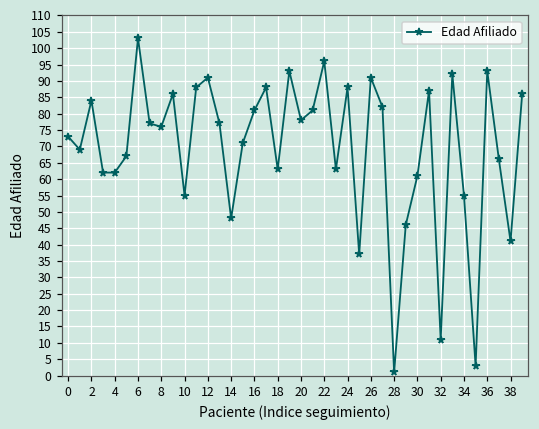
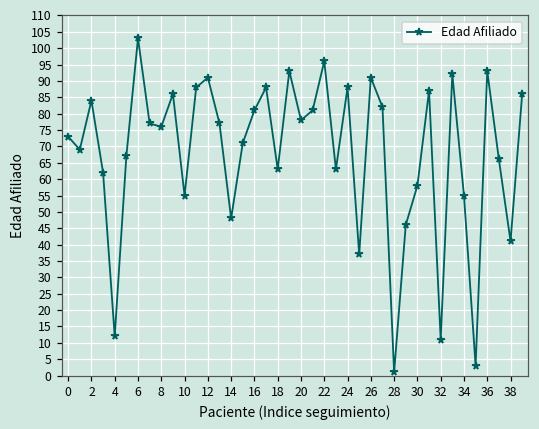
  {
    "0": 73,
    "2": 84,
-   "4": 62,
+   "4": 12,
    "6": 103,
    "8": 76,
    "10": 55,
    "12": 91,
    "14": 48,
    "16": 81,
    "18": 63,
    "20": 78,
    "22": 96,
    "24": 88,
    "26": 91,
    "28": 1,
-   "30": 61,
+   "30": 58,
    "32": 11,
    "34": 55,
    "36": 93,
    "38": 41
  }
